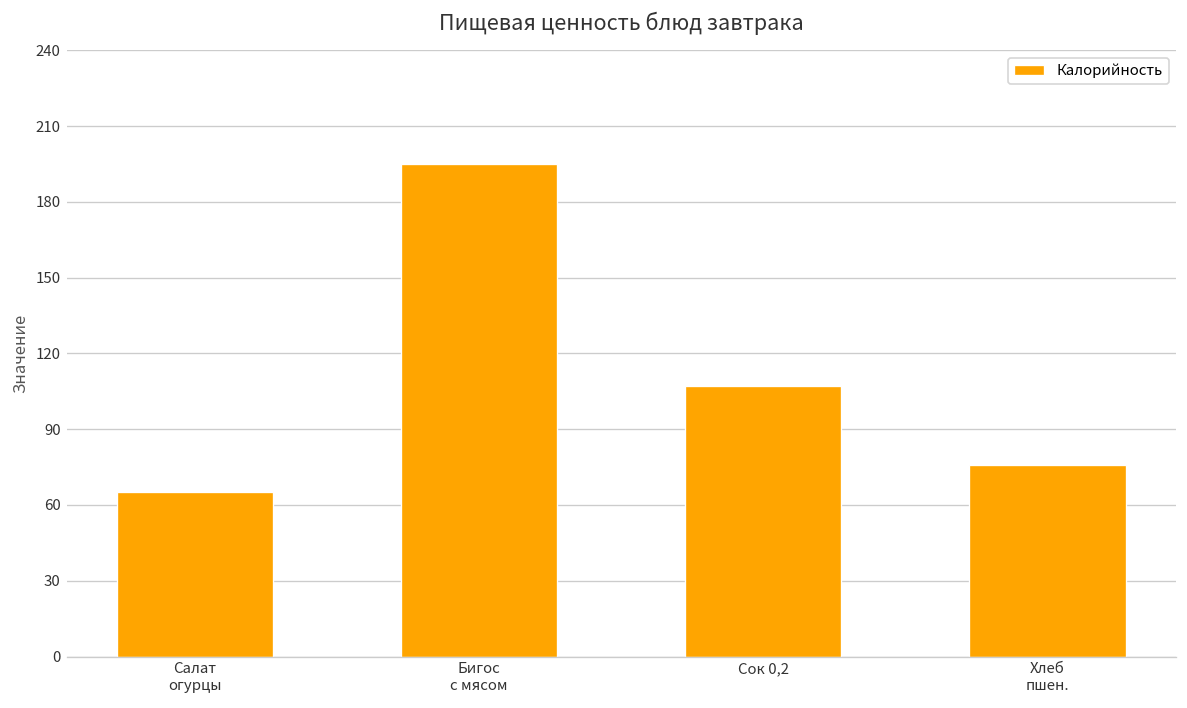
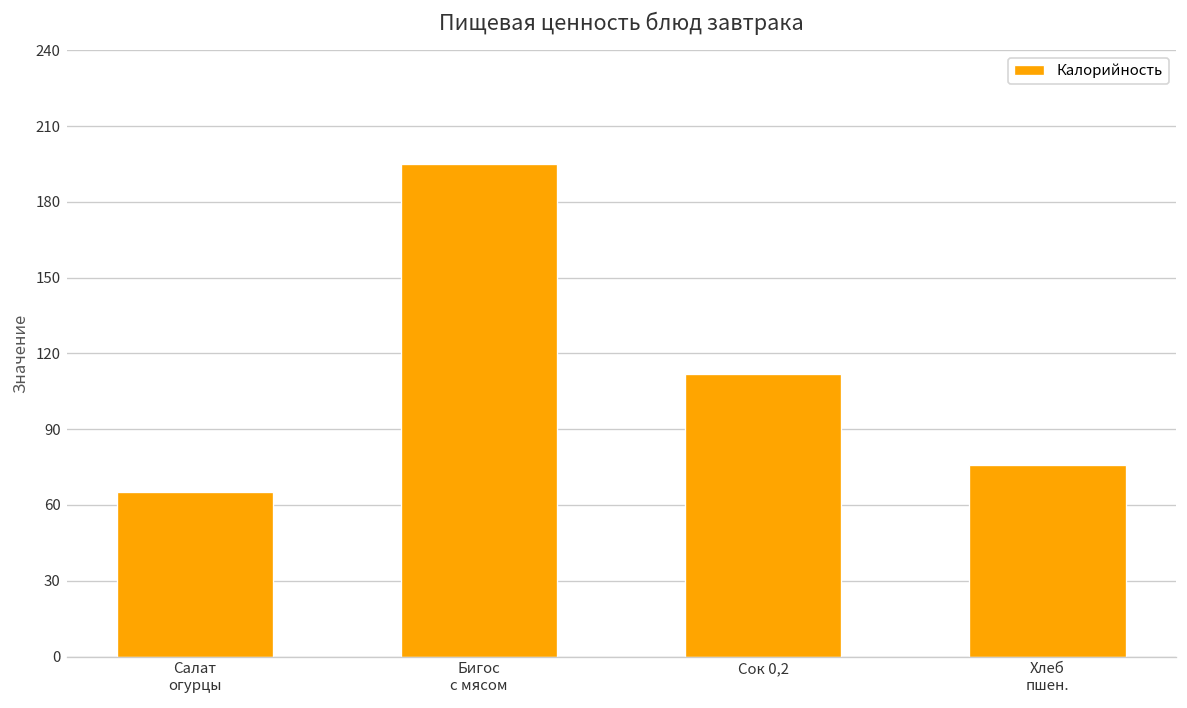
  {
    "Салат огурцы": 65,
    "Бигос с мясом": 195,
-   "Сок 0,2": 107,
+   "Сок 0,2": 112,
    "Хлеб пшен.": 76
  }
